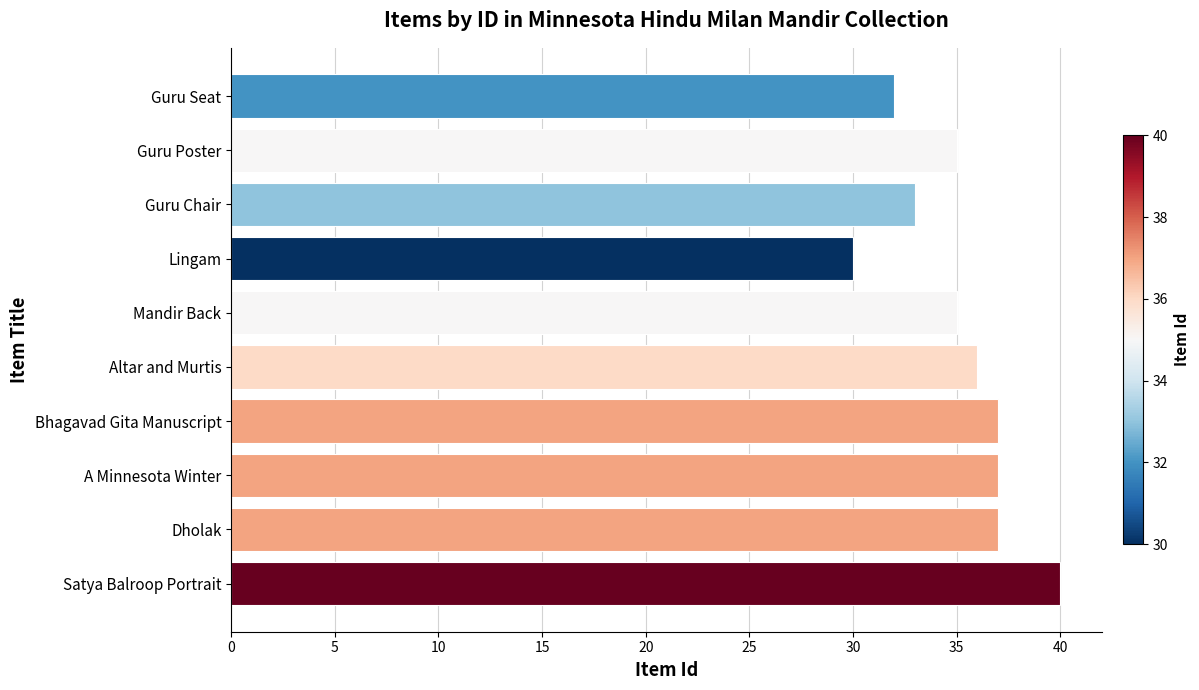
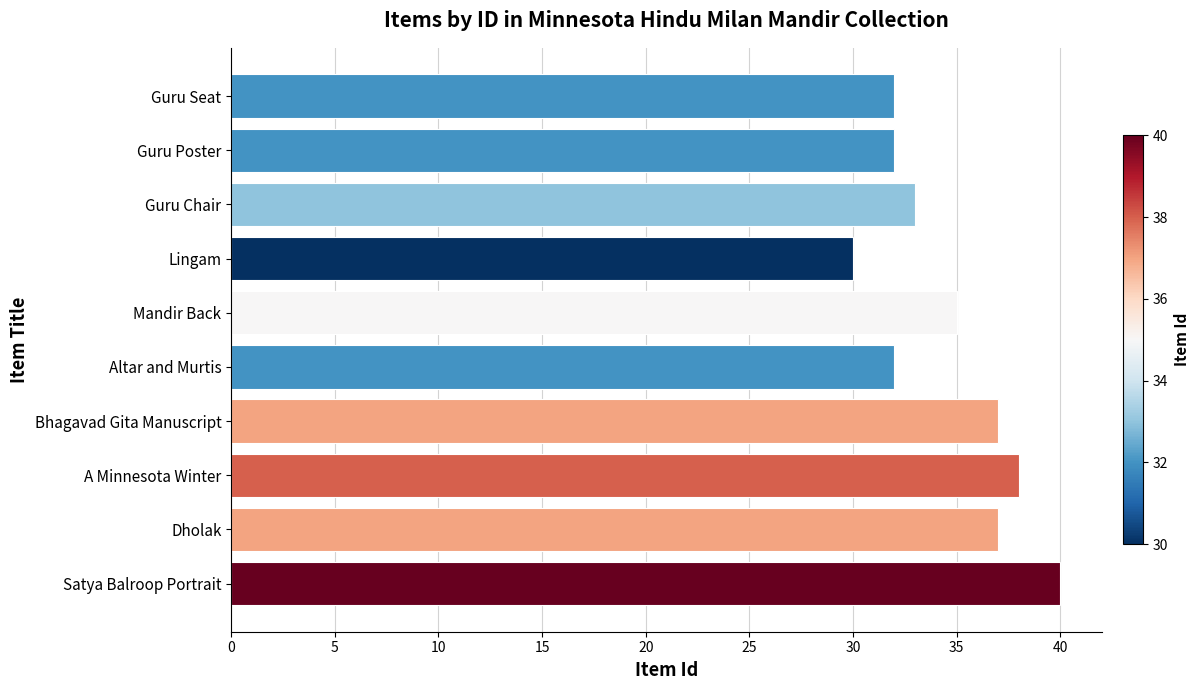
  {
    "Guru Seat": 32,
-   "Guru Poster": 35,
+   "Guru Poster": 32,
    "Guru Chair": 33,
    "Lingam": 30,
    "Mandir Back": 35,
-   "Altar and Murtis": 36,
+   "Altar and Murtis": 32,
    "Bhagavad Gita Manuscript": 37,
-   "A Minnesota Winter": 37,
+   "A Minnesota Winter": 38,
    "Dholak": 37,
    "Satya Balroop Portrait": 40
  }
